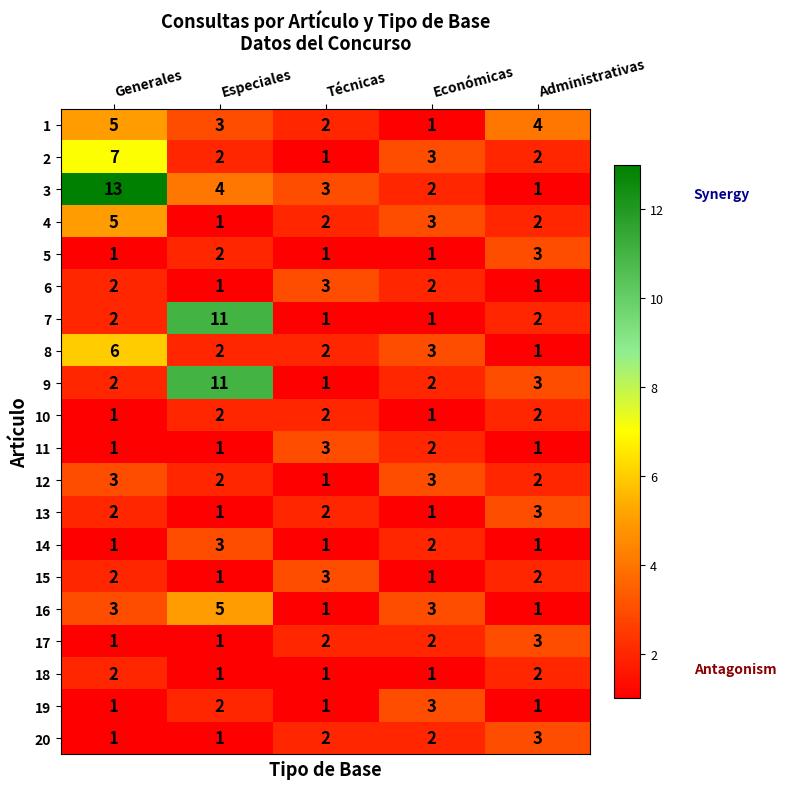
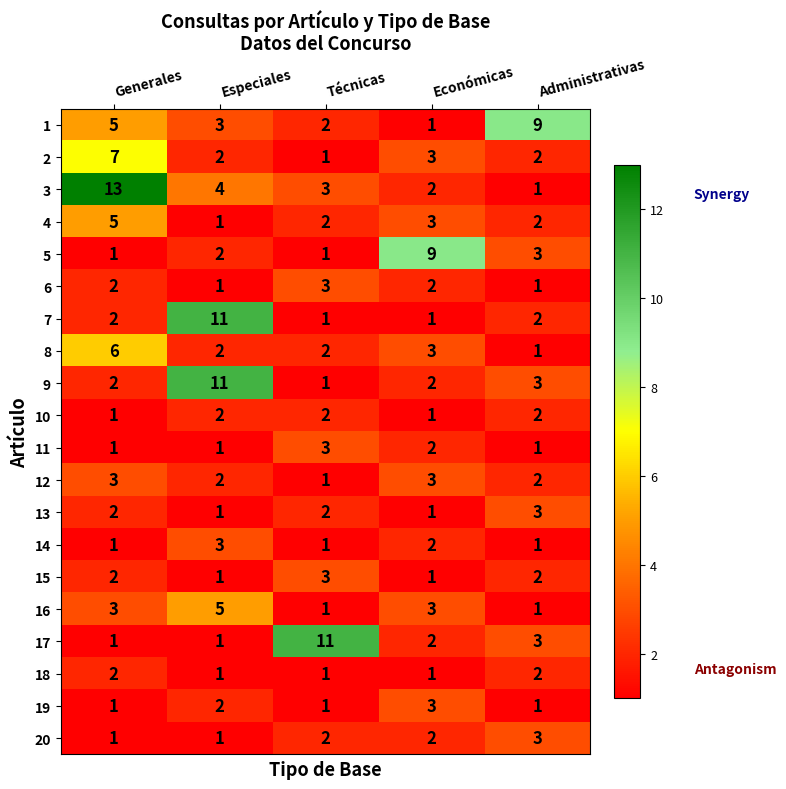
  {
    "1": {
      "Generales": 5,
      "Especiales": 3,
      "Técnicas": 2,
      "Económicas": 1,
-     "Administrativas": 4
+     "Administrativas": 9
    },
    "2": {
      "Generales": 7,
      "Especiales": 2,
      "Técnicas": 1,
      "Económicas": 3,
      "Administrativas": 2
    },
    "3": {
      "Generales": 13,
      "Especiales": 4,
      "Técnicas": 3,
      "Económicas": 2,
      "Administrativas": 1
    },
    "4": {
      "Generales": 5,
      "Especiales": 1,
      "Técnicas": 2,
      "Económicas": 3,
      "Administrativas": 2
    },
    "5": {
      "Generales": 1,
      "Especiales": 2,
      "Técnicas": 1,
-     "Económicas": 1,
+     "Económicas": 9,
      "Administrativas": 3
    },
    "6": {
      "Generales": 2,
      "Especiales": 1,
      "Técnicas": 3,
      "Económicas": 2,
      "Administrativas": 1
    },
    "7": {
      "Generales": 2,
      "Especiales": 11,
      "Técnicas": 1,
      "Económicas": 1,
      "Administrativas": 2
    },
    "8": {
      "Generales": 6,
      "Especiales": 2,
      "Técnicas": 2,
      "Económicas": 3,
      "Administrativas": 1
    },
    "9": {
      "Generales": 2,
      "Especiales": 11,
      "Técnicas": 1,
      "Económicas": 2,
      "Administrativas": 3
    },
    "10": {
      "Generales": 1,
      "Especiales": 2,
      "Técnicas": 2,
      "Económicas": 1,
      "Administrativas": 2
    },
    "11": {
      "Generales": 1,
      "Especiales": 1,
      "Técnicas": 3,
      "Económicas": 2,
      "Administrativas": 1
    },
    "12": {
      "Generales": 3,
      "Especiales": 2,
      "Técnicas": 1,
      "Económicas": 3,
      "Administrativas": 2
    },
    "13": {
      "Generales": 2,
      "Especiales": 1,
      "Técnicas": 2,
      "Económicas": 1,
      "Administrativas": 3
    },
    "14": {
      "Generales": 1,
      "Especiales": 3,
      "Técnicas": 1,
      "Económicas": 2,
      "Administrativas": 1
    },
    "15": {
      "Generales": 2,
      "Especiales": 1,
      "Técnicas": 3,
      "Económicas": 1,
      "Administrativas": 2
    },
    "16": {
      "Generales": 3,
      "Especiales": 5,
      "Técnicas": 1,
      "Económicas": 3,
      "Administrativas": 1
    },
    "17": {
      "Generales": 1,
      "Especiales": 1,
-     "Técnicas": 2,
+     "Técnicas": 11,
      "Económicas": 2,
      "Administrativas": 3
    },
    "18": {
      "Generales": 2,
      "Especiales": 1,
      "Técnicas": 1,
      "Económicas": 1,
      "Administrativas": 2
    },
    "19": {
      "Generales": 1,
      "Especiales": 2,
      "Técnicas": 1,
      "Económicas": 3,
      "Administrativas": 1
    },
    "20": {
      "Generales": 1,
      "Especiales": 1,
      "Técnicas": 2,
      "Económicas": 2,
      "Administrativas": 3
    }
  }
